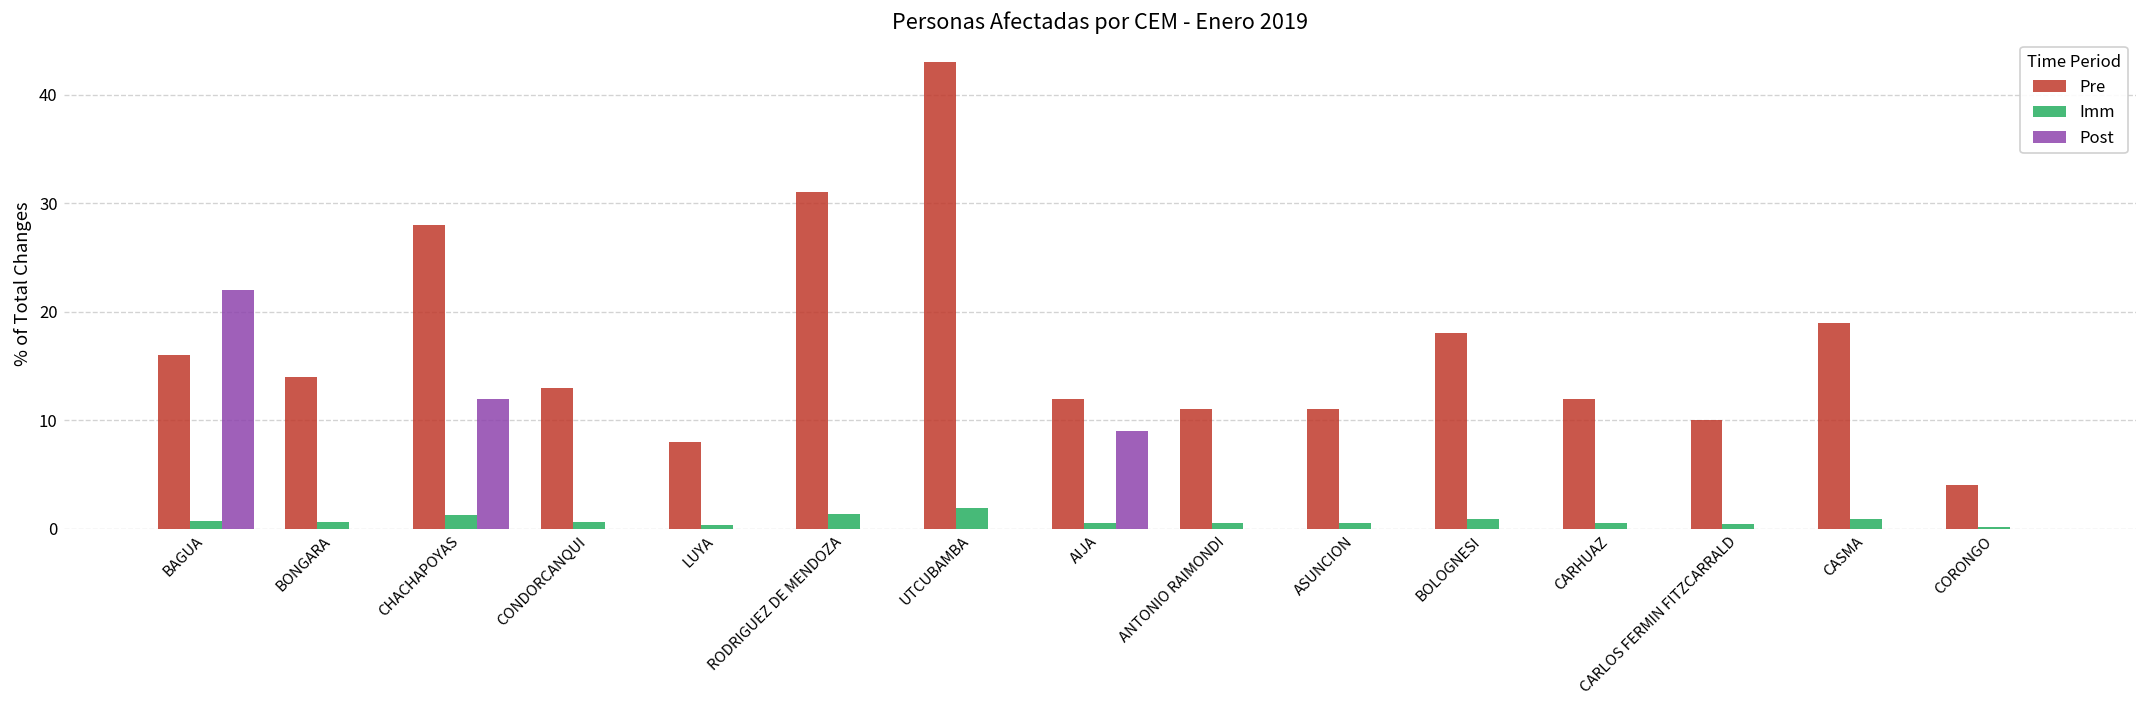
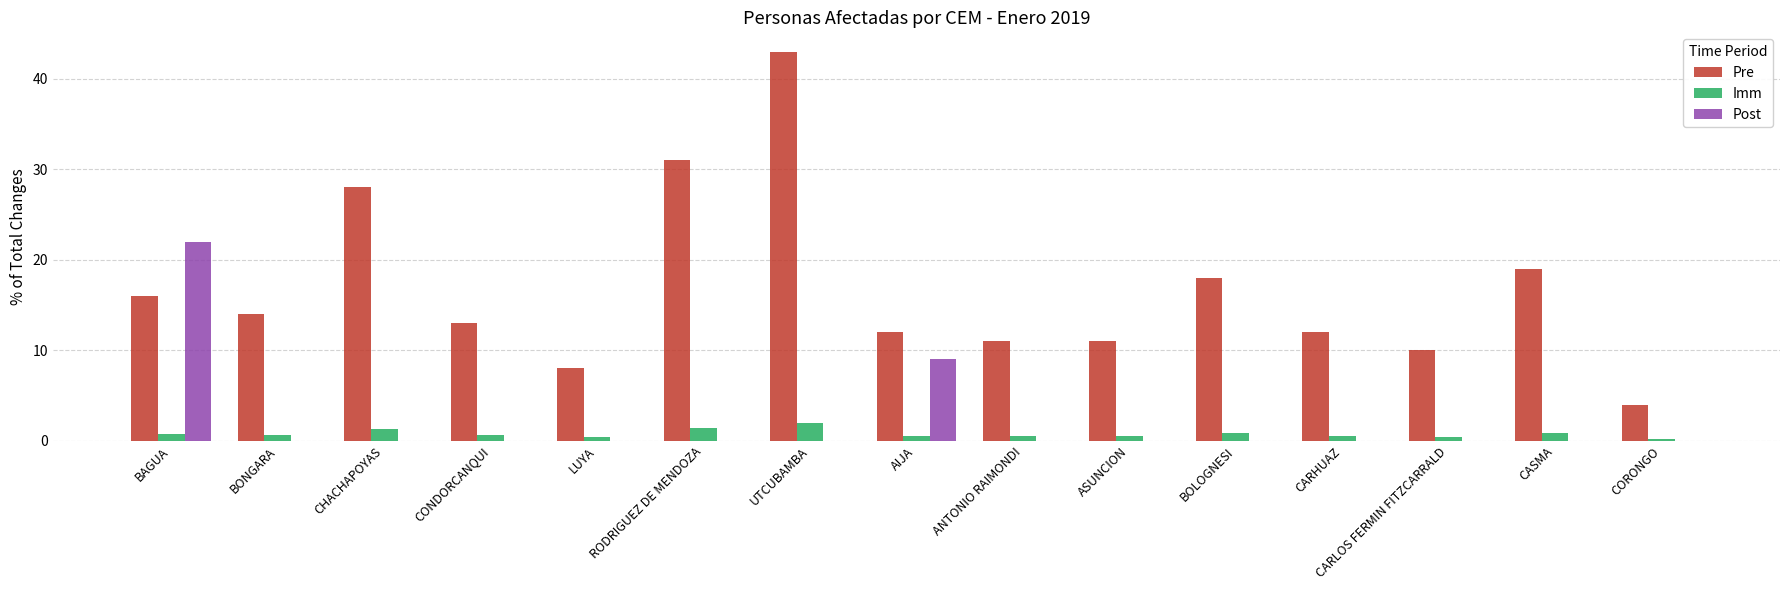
  {
    "Pre": {
      "BAGUA": 16,
      "BONGARA": 14,
      "CHACHAPOYAS": 28,
      "CONDORCANQUI": 13,
      "LUYA": 8,
      "RODRIGUEZ DE MENDOZA": 31,
      "UTCUBAMBA": 43,
      "AIJA": 12,
      "ANTONIO RAIMONDI": 11,
      "ASUNCION": 11,
      "BOLOGNESI": 18,
      "CARHUAZ": 12,
      "CARLOS FERMIN FITZCARRALD": 10,
      "CASMA": 19,
      "CORONGO": 4
    },
    "Imm": {
      "BAGUA": 1,
      "BONGARA": 1,
      "CHACHAPOYAS": 1,
      "CONDORCANQUI": 1,
      "LUYA": 0,
      "RODRIGUEZ DE MENDOZA": 1,
      "UTCUBAMBA": 2,
      "AIJA": 1,
      "ANTONIO RAIMONDI": 1,
      "ASUNCION": 1,
      "BOLOGNESI": 1,
      "CARHUAZ": 1,
      "CARLOS FERMIN FITZCARRALD": 0,
      "CASMA": 1
    },
    "Post": {
      "BAGUA": 22,
      "BONGARA": 0,
-     "CHACHAPOYAS": 12,
+     "CHACHAPOYAS": 0,
      "CONDORCANQUI": 0,
      "LUYA": 0,
      "RODRIGUEZ DE MENDOZA": 0,
      "UTCUBAMBA": 0,
      "AIJA": 9,
      "ANTONIO RAIMONDI": 0,
      "ASUNCION": 0,
      "BOLOGNESI": 0,
      "CARHUAZ": 0,
      "CARLOS FERMIN FITZCARRALD": 0,
      "CASMA": 0,
      "CORONGO": 0
    }
  }
